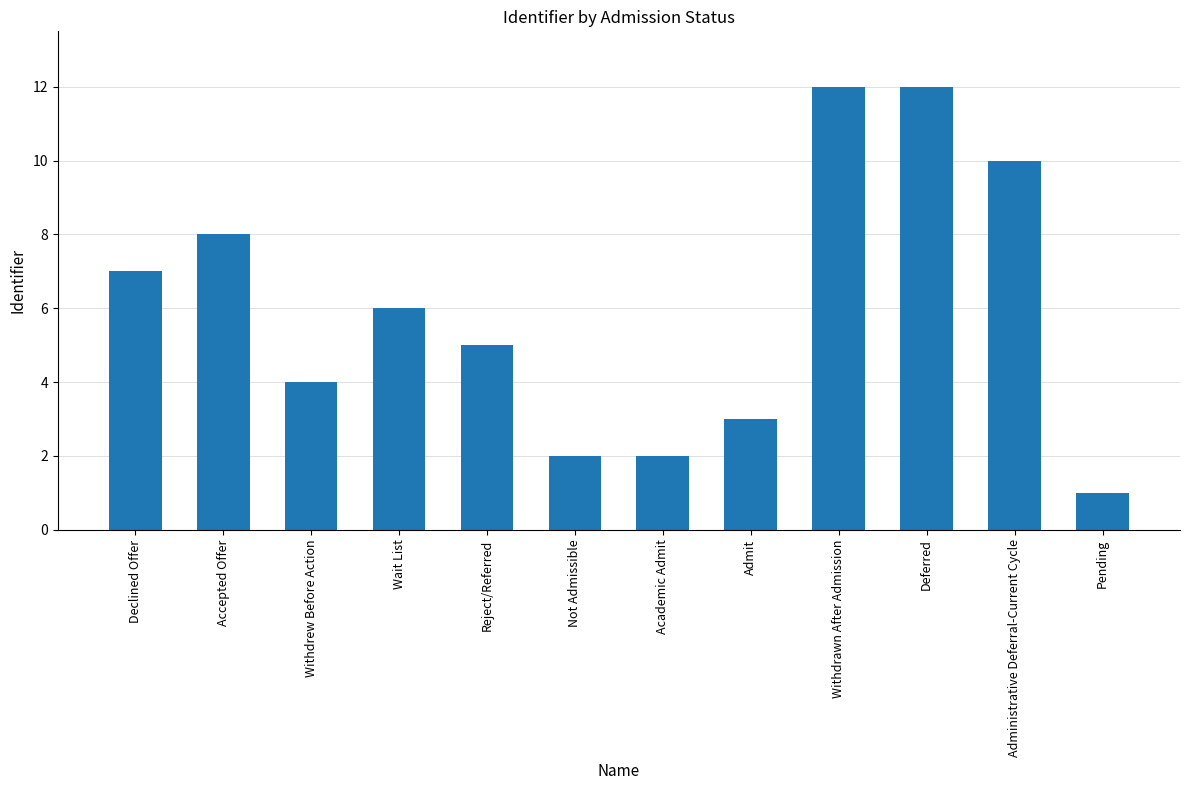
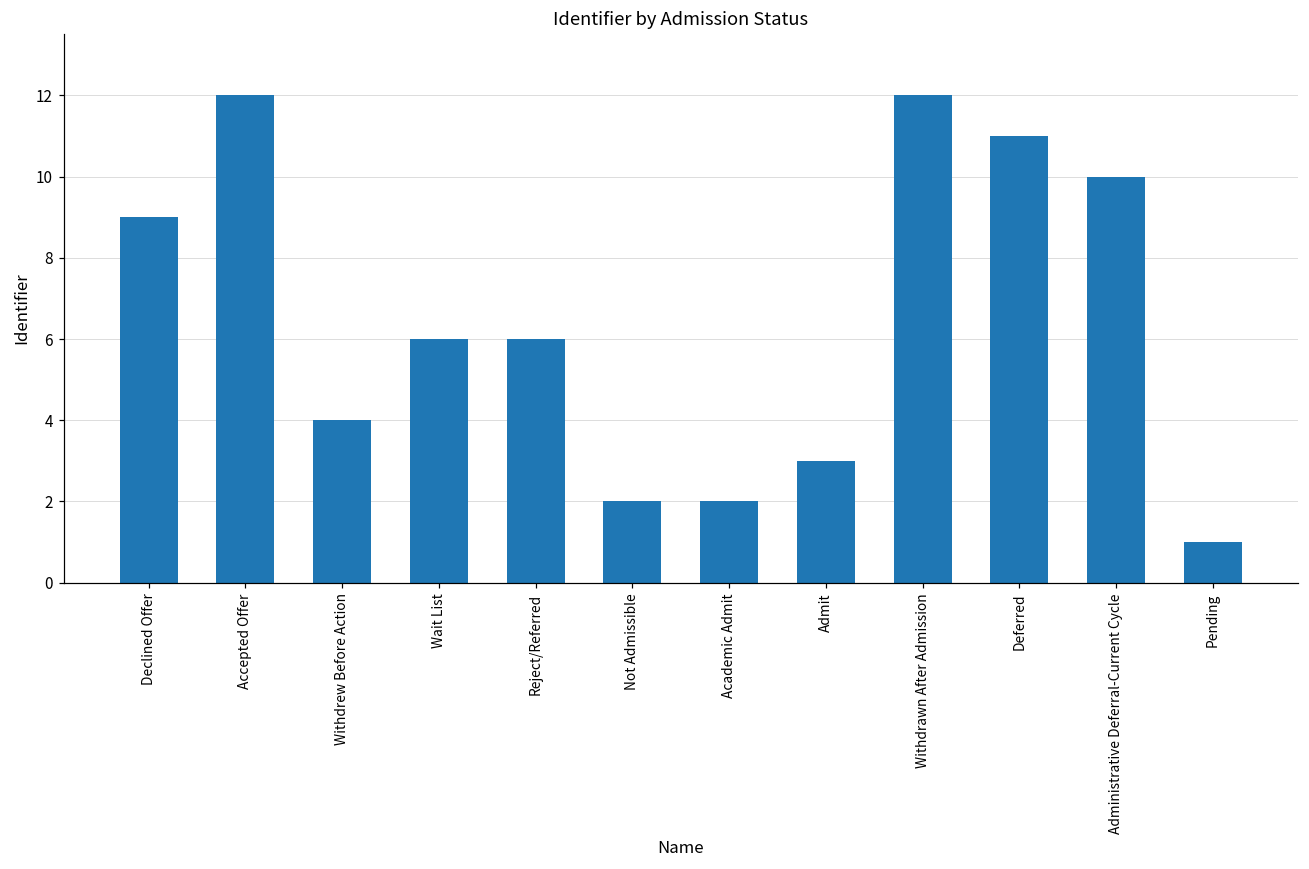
  {
-   "Declined Offer": 7,
-   "Accepted Offer": 8,
+   "Declined Offer": 9,
+   "Accepted Offer": 12,
    "Withdrew Before Action": 4,
    "Wait List": 6,
-   "Reject/Referred": 5,
+   "Reject/Referred": 6,
    "Not Admissible": 2,
    "Academic Admit": 2,
    "Admit": 3,
    "Withdrawn After Admission": 12,
-   "Deferred": 12,
+   "Deferred": 11,
    "Administrative Deferral-Current Cycle": 10,
    "Pending": 1
  }
